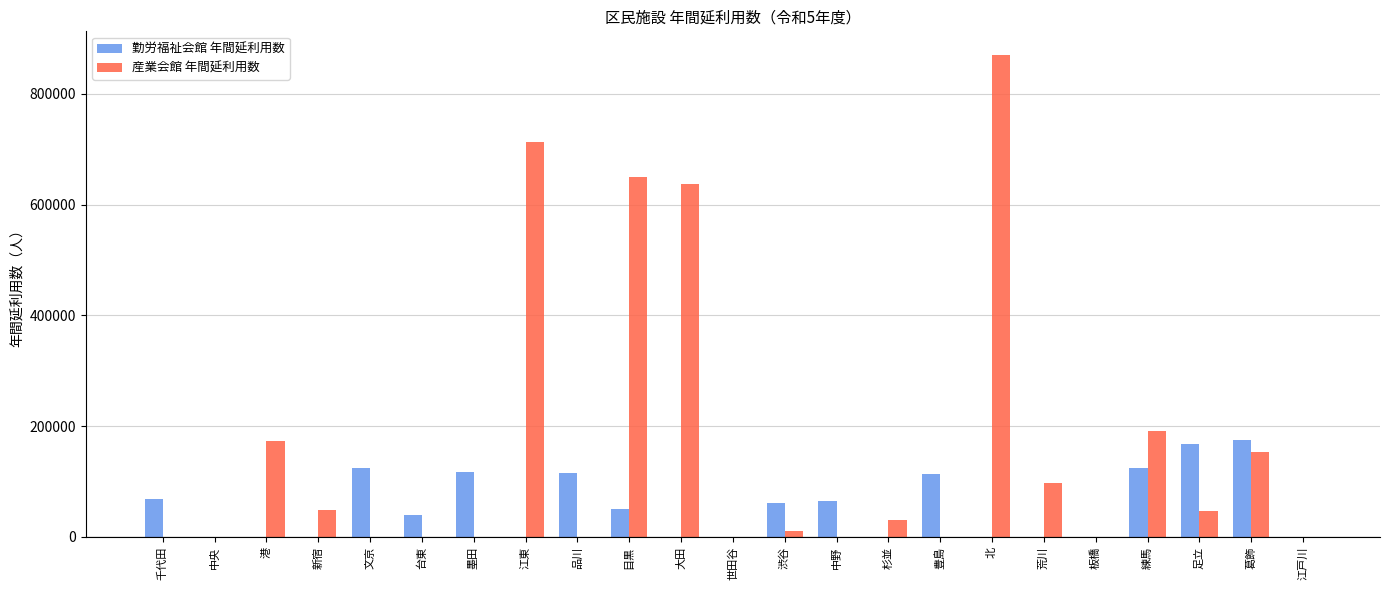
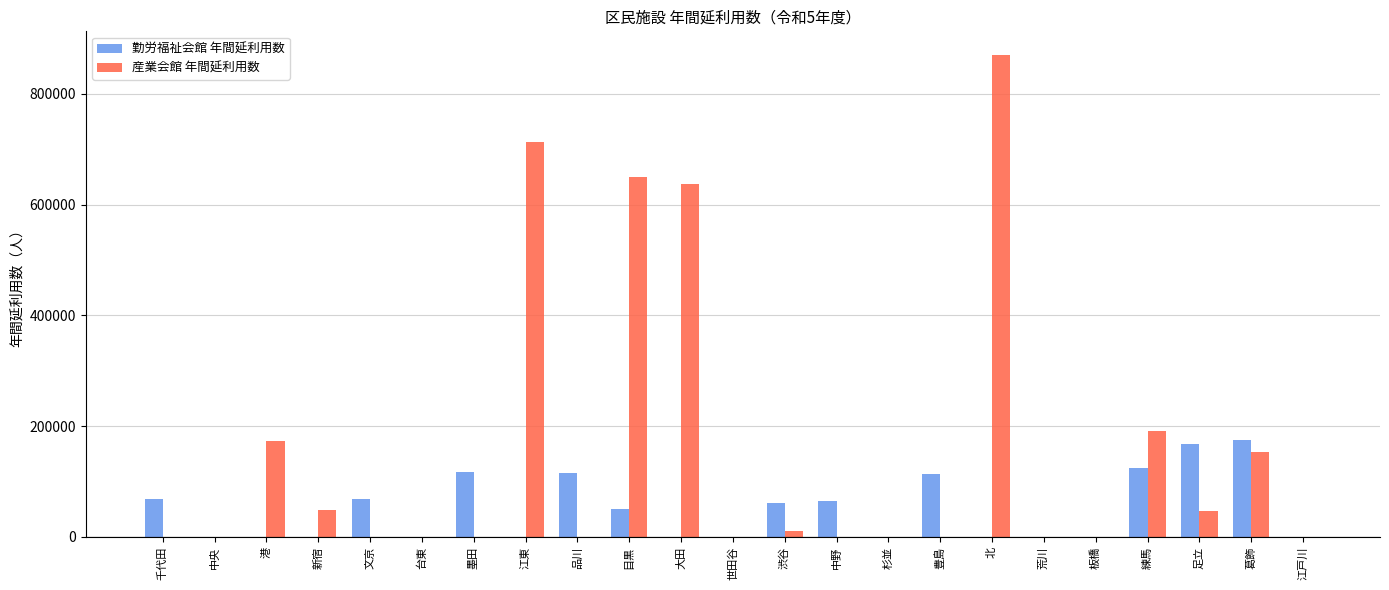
  {
    "勤労福祉会館 年間延利用数": {
      "千代田": 70000,
      "中央": 0,
      "港": 0,
      "新宿": 0,
-     "文京": 130000,
-     "台東": 40000,
+     "文京": 70000,
+     "台東": 0,
      "墨田": 120000,
      "江東": 0,
      "品川": 120000,
      "目黒": 50000,
      "大田": 0,
      "世田谷": 0,
      "渋谷": 60000,
      "中野": 60000,
      "杉並": 0,
      "豊島": 110000,
      "北": 0,
      "荒川": 0,
      "板橋": 0,
      "練馬": 120000,
      "足立": 170000,
      "葛飾": 180000,
      "江戸川": 0
    },
    "産業会館 年間延利用数": {
      "千代田": 0,
      "中央": 0,
      "港": 170000,
      "新宿": 50000,
      "文京": 0,
      "台東": 0,
      "墨田": 0,
      "江東": 710000,
      "品川": 0,
      "目黒": 650000,
      "大田": 640000,
      "世田谷": 0,
      "渋谷": 10000,
      "中野": 0,
-     "杉並": 30000,
+     "杉並": 0,
      "豊島": 0,
      "北": 870000,
-     "荒川": 100000,
+     "荒川": 0,
      "板橋": 0,
      "練馬": 190000,
      "足立": 50000,
      "葛飾": 150000,
      "江戸川": 0
    }
  }
